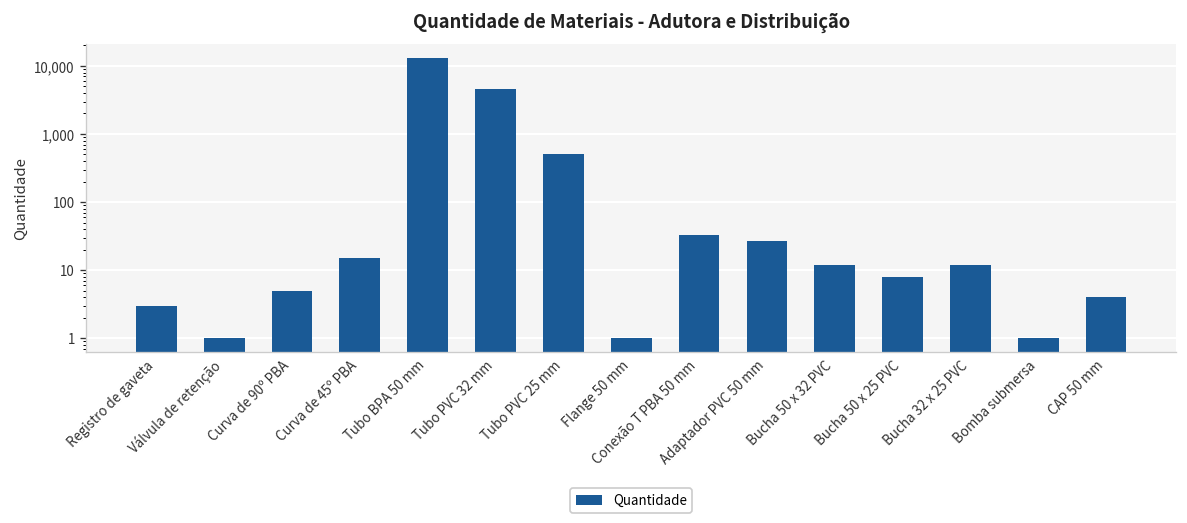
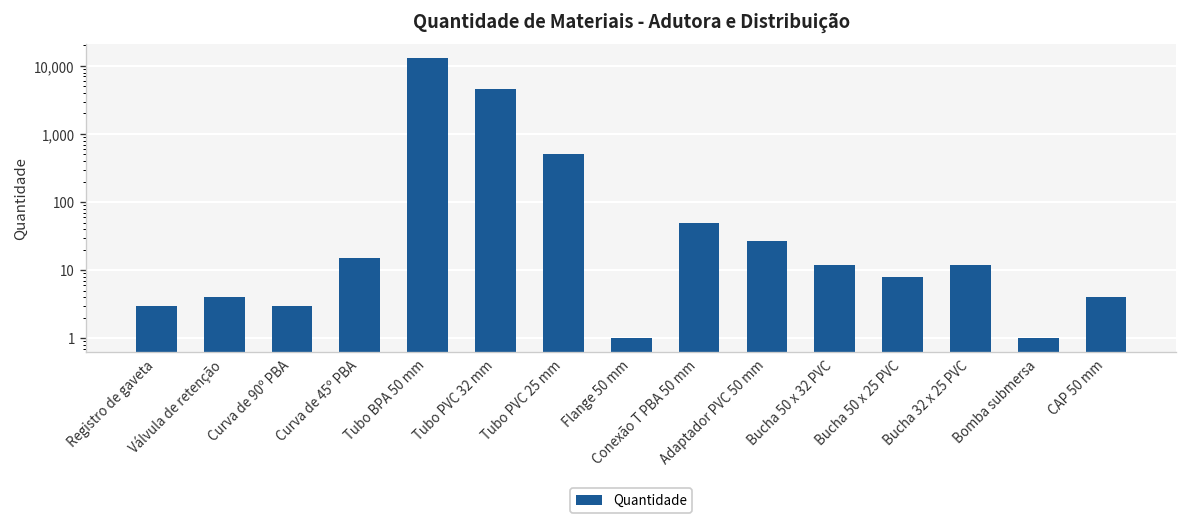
  {
    "Registro de gaveta": "3",
-   "Válvula de retenção": "1",
-   "Curva de 90º PBA": "5",
+   "Válvula de retenção": "4",
+   "Curva de 90º PBA": "3",
    "Curva de 45º PBA": "15",
    "Tubo BPA 50 mm": "13,000",
    "Tubo PVC 32 mm": "5,000",
    "Tubo PVC 25 mm": "500",
    "Flange 50 mm": "1",
-   "Conexão T PBA 50 mm": "30",
+   "Conexão T PBA 50 mm": "50",
    "Adaptador PVC 50 mm": "30",
    "Bucha 50 x 32 PVC": "12",
    "Bucha 50 x 25 PVC": "8",
    "Bucha 32 x 25 PVC": "12",
    "Bomba submersa": "1",
    "CAP 50 mm": "4"
  }
